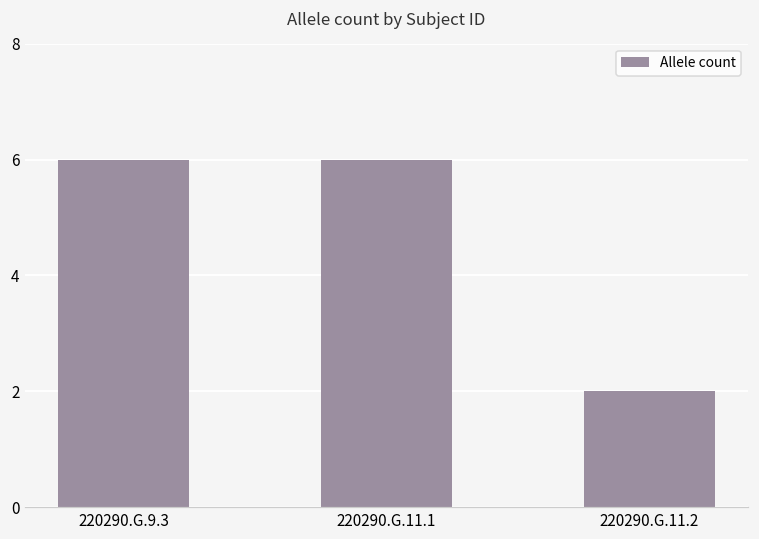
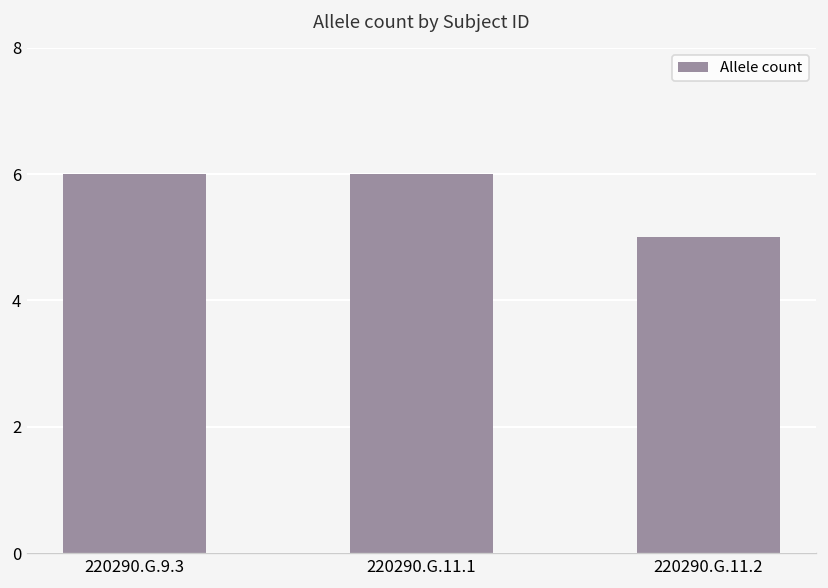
  {
    "220290.G.9.3": 6,
    "220290.G.11.1": 6,
-   "220290.G.11.2": 2
+   "220290.G.11.2": 5
  }
